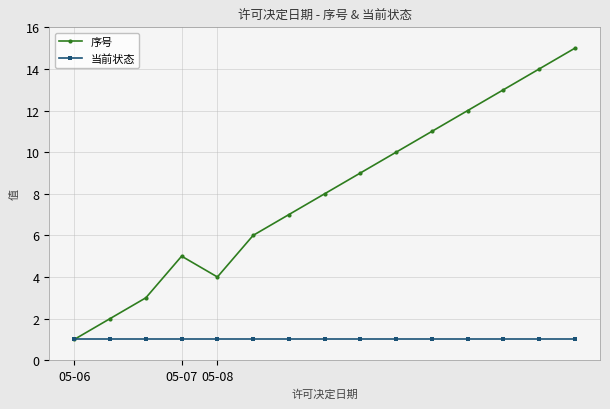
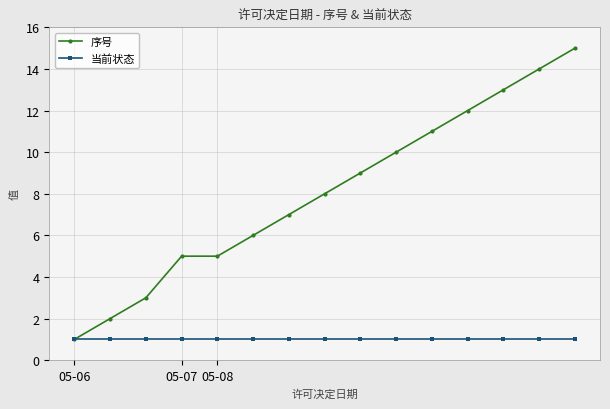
  {
    "序号": {
      "05-07": 5,
-     "05-08": 4
+     "05-08": 5
    },
    "当前状态": {
      "05-07": 1,
      "05-08": 1
    }
  }
